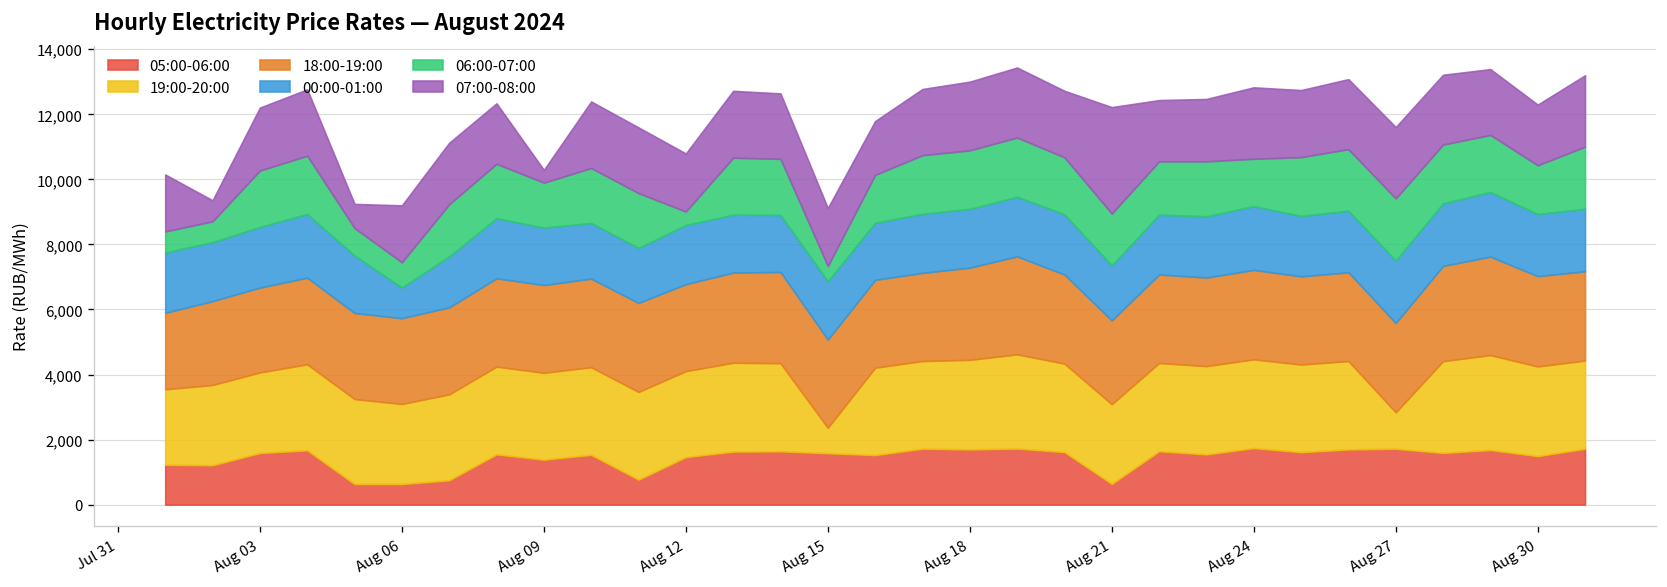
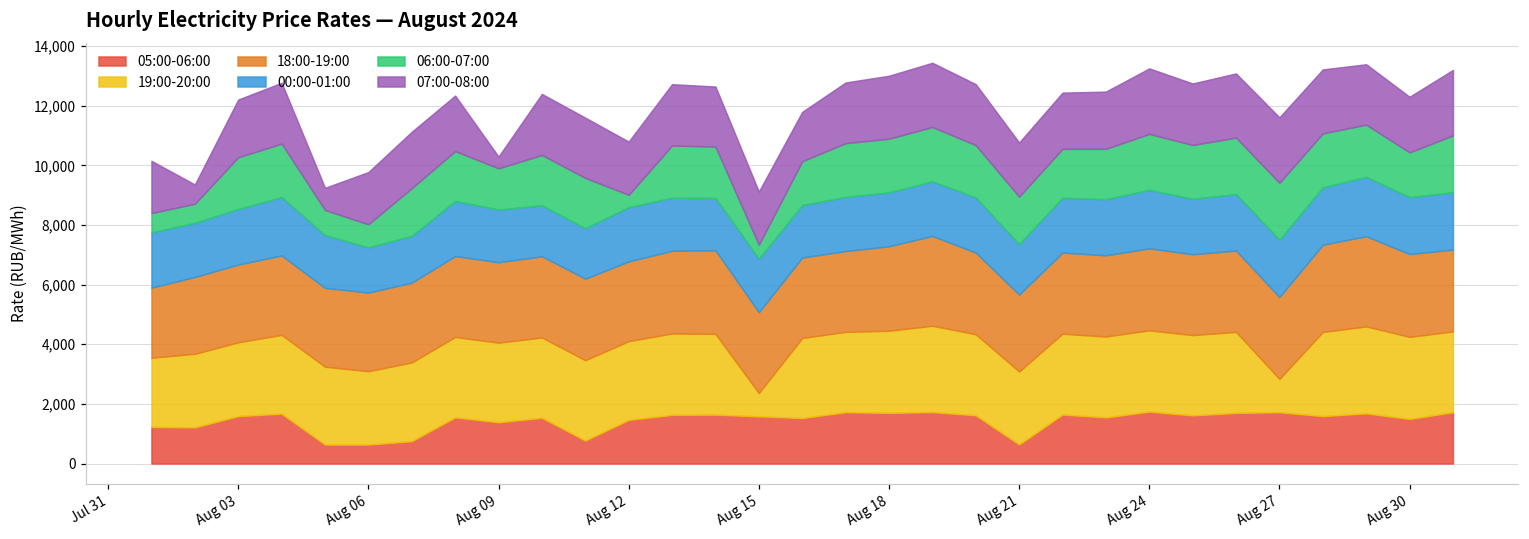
  {
    "19:00-20:00": {
      "Aug 03": "2,500",
      "Aug 06": "2,500",
      "Aug 09": "2,700",
      "Aug 12": "2,600",
      "Aug 15": "800",
      "Aug 18": "2,800",
      "Aug 21": "2,400",
      "Aug 24": "2,700",
      "Aug 27": "1,100",
      "Aug 30": "2,800"
    },
    "00:00-01:00": {
      "Aug 03": "1,900",
-     "Aug 06": "900",
+     "Aug 06": "1,500",
      "Aug 09": "1,800",
      "Aug 12": "1,800",
      "Aug 15": "1,800",
      "Aug 18": "1,800",
      "Aug 21": "1,700",
      "Aug 24": "2,000",
      "Aug 27": "1,900",
      "Aug 30": "1,900"
    },
    "06:00-07:00": {
      "Aug 03": "1,700",
      "Aug 06": "800",
      "Aug 09": "1,400",
      "Aug 12": "400",
      "Aug 15": "500",
      "Aug 18": "1,800",
      "Aug 21": "1,600",
-     "Aug 24": "1,500",
+     "Aug 24": "1,900",
      "Aug 27": "1,900",
      "Aug 30": "1,500"
    },
    "07:00-08:00": {
      "Aug 03": "1,900",
      "Aug 06": "1,700",
      "Aug 09": "400",
      "Aug 12": "1,800",
      "Aug 15": "1,800",
      "Aug 18": "2,100",
-     "Aug 21": "3,300",
+     "Aug 21": "1,800",
      "Aug 24": "2,200",
      "Aug 27": "2,200",
      "Aug 30": "1,900"
    }
  }
